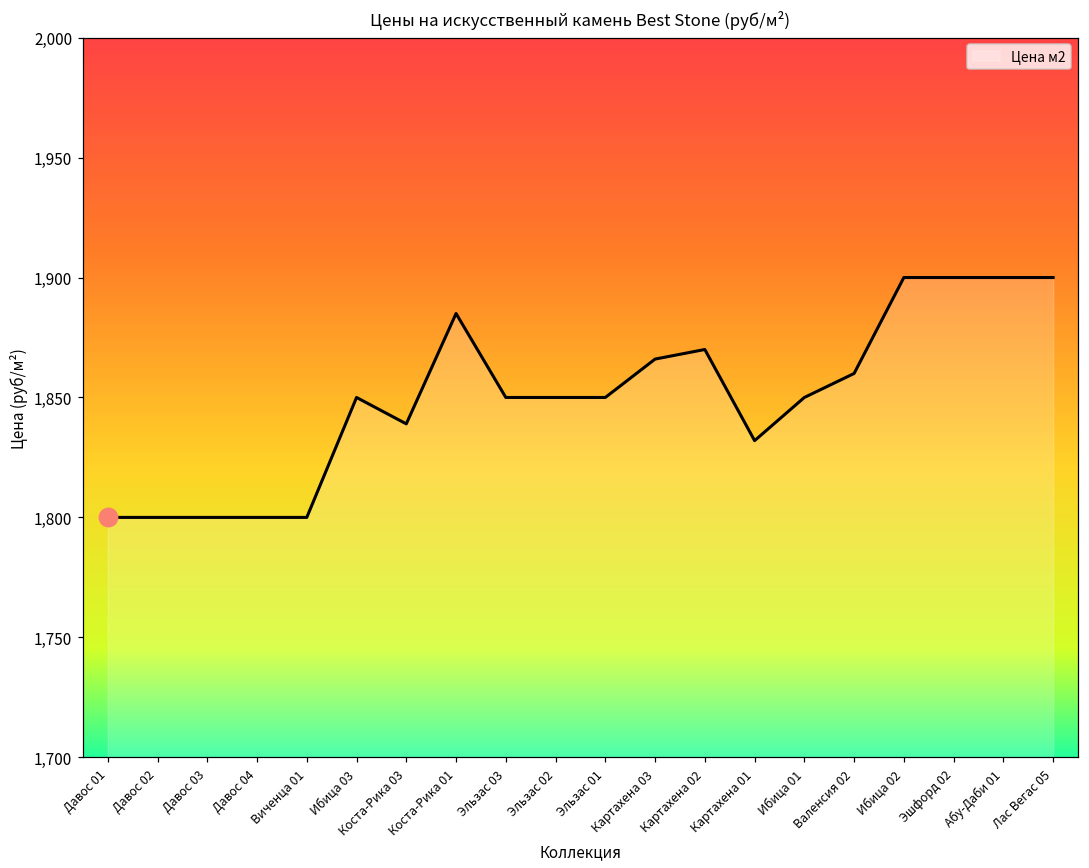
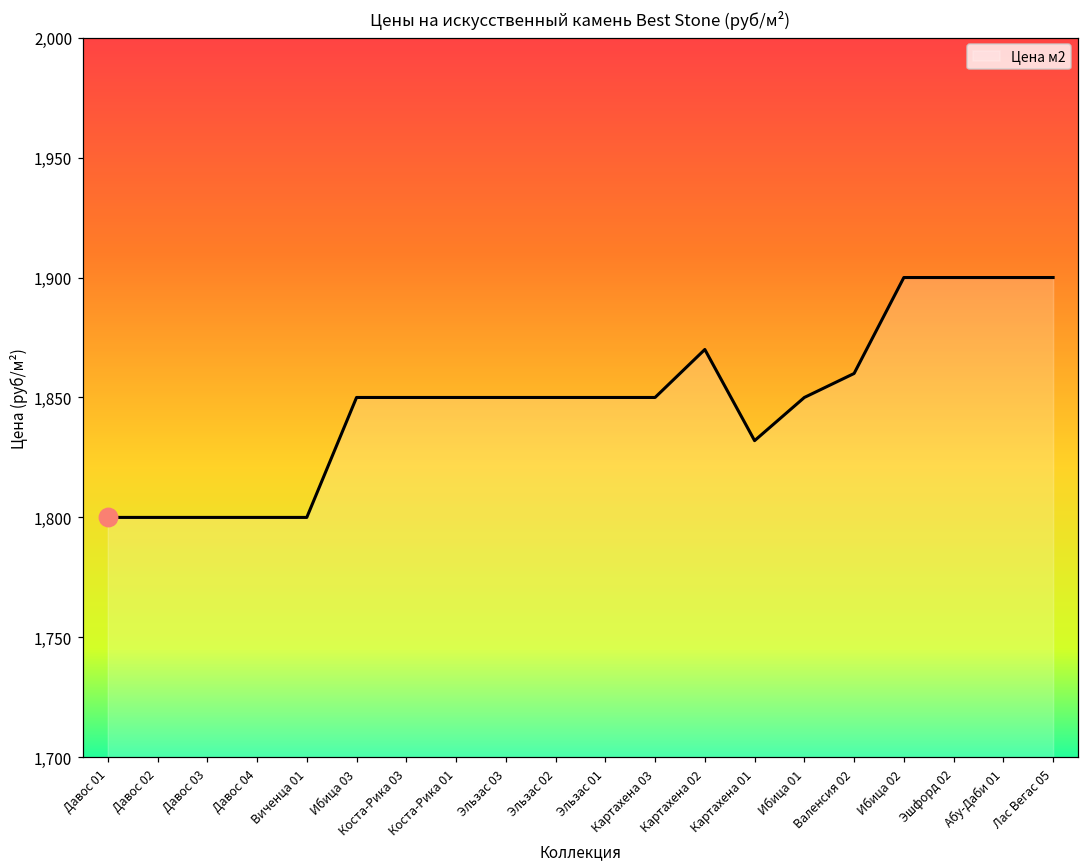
  {
    "Цена м2": {
      "Давос 02": "1,800",
      "Давос 03": "1,800",
      "Давос 04": "1,800",
      "Виченца 01": "1,800",
      "Ибица 03": "1,850",
-     "Коста-Рика 03": "1,839",
-     "Коста-Рика 01": "1,885",
+     "Коста-Рика 03": "1,850",
+     "Коста-Рика 01": "1,850",
      "Эльзас 03": "1,850",
      "Эльзас 02": "1,850",
      "Эльзас 01": "1,850",
-     "Картахена 03": "1,866",
+     "Картахена 03": "1,850",
      "Картахена 02": "1,870",
      "Картахена 01": "1,832",
      "Ибица 01": "1,850",
      "Валенсия 02": "1,860",
      "Ибица 02": "1,900",
      "Эшфорд 02": "1,900",
      "Абу-Даби 01": "1,900",
      "Лас Вегас 05": "1,900"
    }
  }
